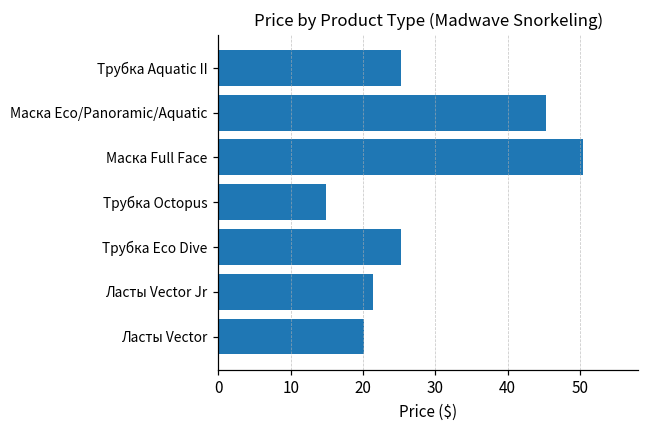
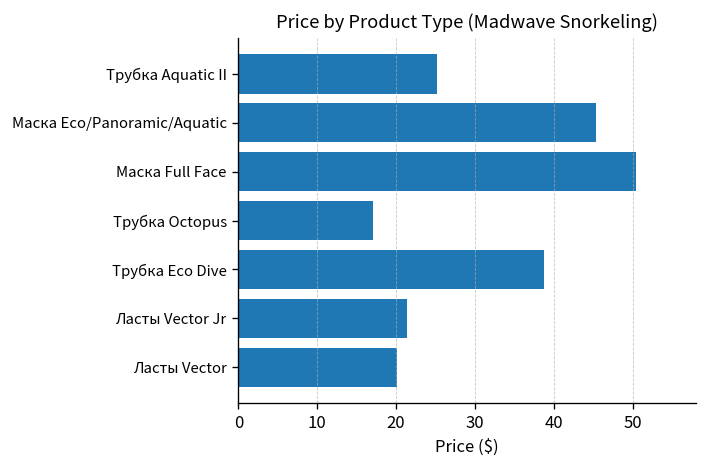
  {
    "Трубка Aquatic II": 25,
    "Маска Eco/Panoramic/Aquatic": 45,
    "Маска Full Face": 50,
-   "Трубка Octopus": 15,
-   "Трубка Eco Dive": 25,
+   "Трубка Octopus": 17,
+   "Трубка Eco Dive": 39,
    "Ласты Vector Jr": 21,
    "Ласты Vector": 20
  }
